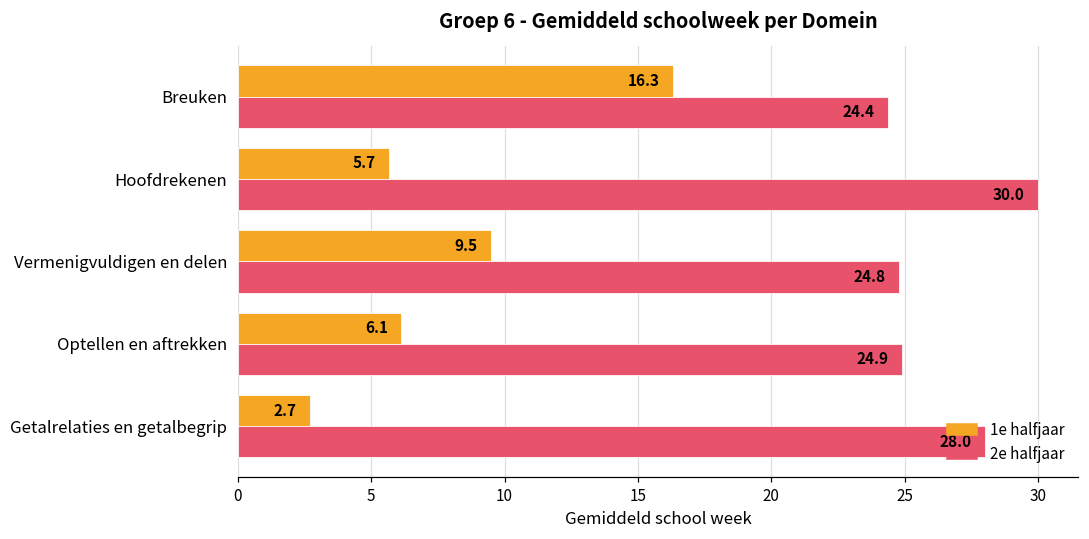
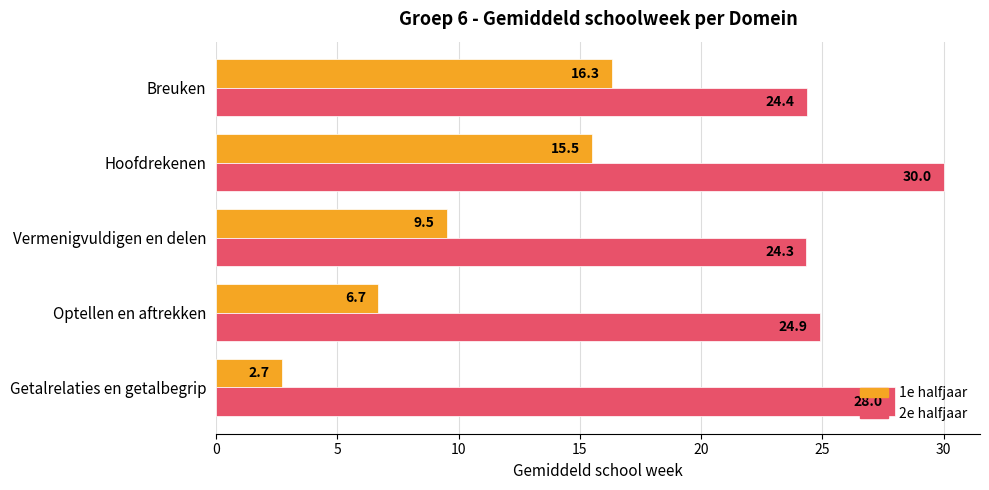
  {
    "1e halfjaar": {
      "Breuken": 16.3,
-     "Hoofdrekenen": 5.7,
+     "Hoofdrekenen": 15.5,
      "Vermenigvuldigen en delen": 9.5,
-     "Optellen en aftrekken": 6.1,
+     "Optellen en aftrekken": 6.7,
      "Getalrelaties en getalbegrip": 2.7
    },
    "2e halfjaar": {
      "Breuken": 24.4,
      "Hoofdrekenen": 30.0,
-     "Vermenigvuldigen en delen": 24.8,
+     "Vermenigvuldigen en delen": 24.3,
      "Optellen en aftrekken": 24.9,
      "Getalrelaties en getalbegrip": 28.0
    }
  }
